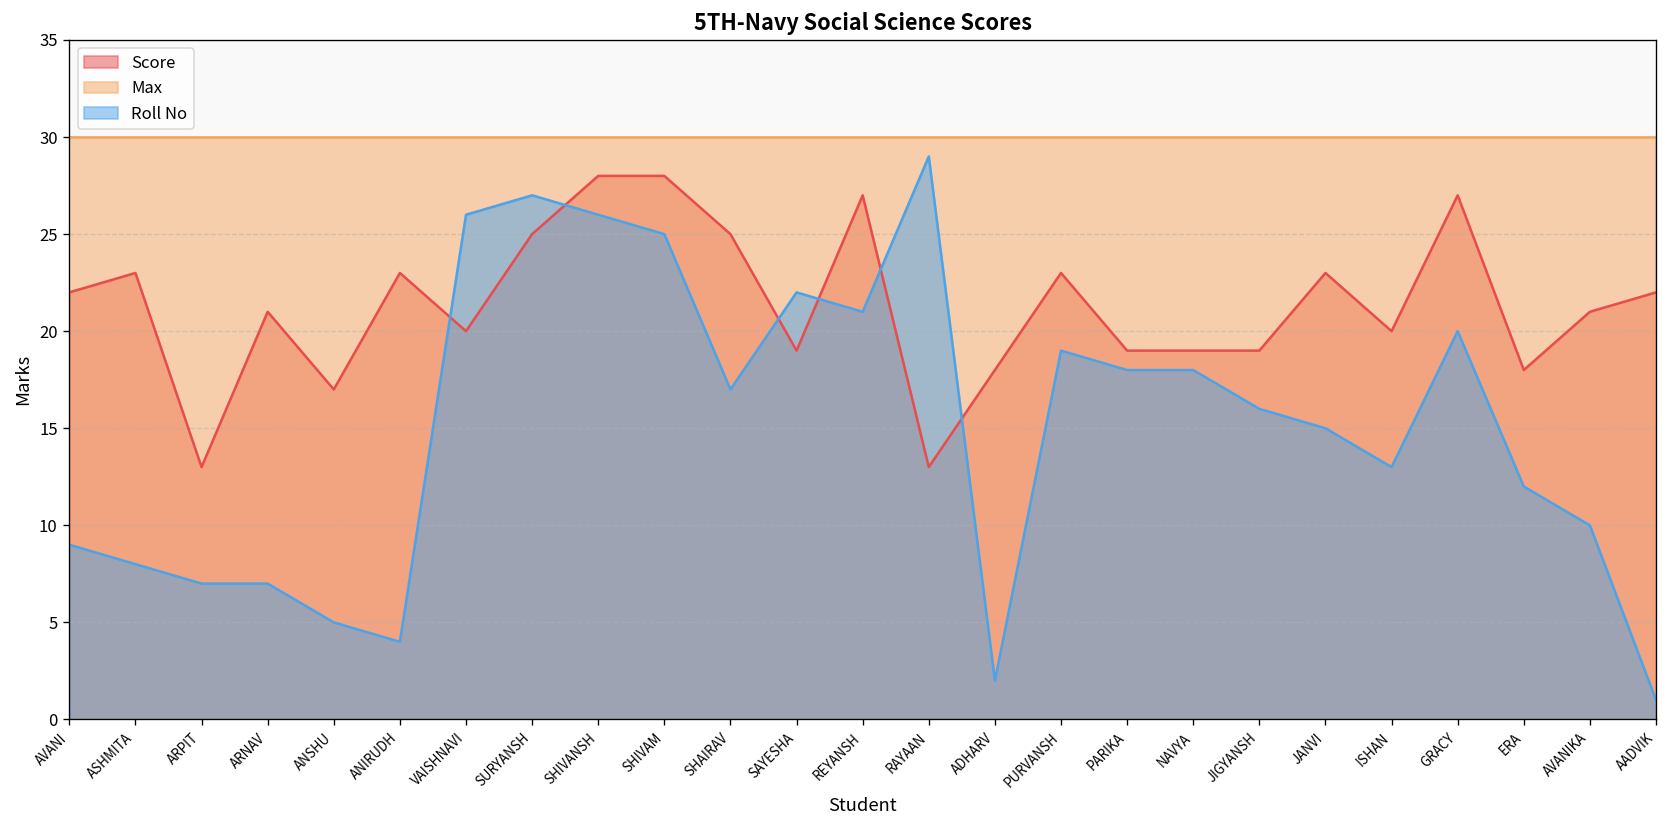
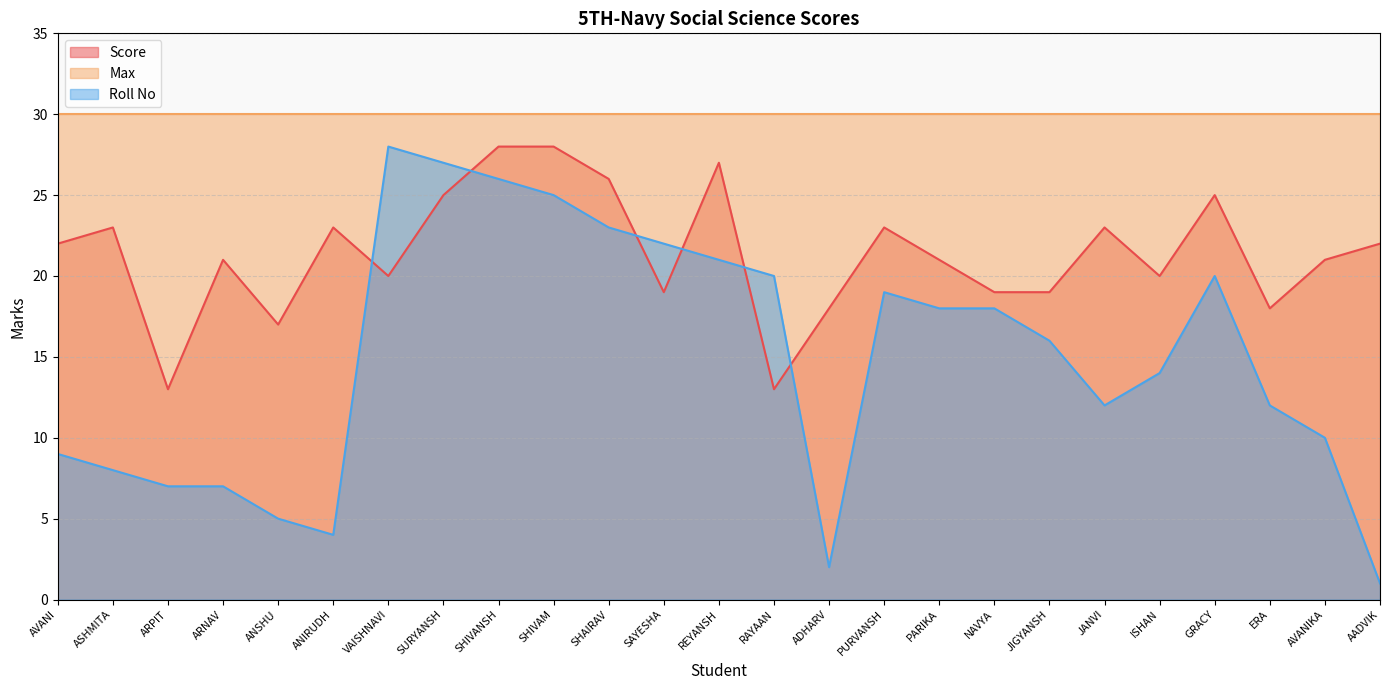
  {
    "Score": {
      "AVANI": 22,
      "ASHMITA": 23,
      "ARPIT": 13,
      "ARNAV": 21,
      "ANSHU": 17,
      "ANIRUDH": 23,
      "VAISHNAVI": 20,
      "SURYANSH": 25,
      "SHIVANSH": 28,
      "SHIVAM": 28,
-     "SHAIRAV": 25,
+     "SHAIRAV": 26,
      "SAYESHA": 19,
      "REYANSH": 27,
      "RAYAAN": 13,
      "ADHARV": 18,
      "PURVANSH": 23,
-     "PARIKA": 19,
+     "PARIKA": 21,
      "NAVYA": 19,
      "JIGYANSH": 19,
      "JANVI": 23,
      "ISHAN": 20,
-     "GRACY": 27,
+     "GRACY": 25,
      "ERA": 18,
      "AVANIKA": 21,
      "AADVIK": 22
    },
    "Max": {
      "AVANI": 30,
      "ASHMITA": 30,
      "ARPIT": 30,
      "ARNAV": 30,
      "ANSHU": 30,
      "ANIRUDH": 30,
      "VAISHNAVI": 30,
      "SURYANSH": 30,
      "SHIVANSH": 30,
      "SHIVAM": 30,
      "SHAIRAV": 30,
      "SAYESHA": 30,
      "REYANSH": 30,
      "RAYAAN": 30,
      "ADHARV": 30,
      "PURVANSH": 30,
      "PARIKA": 30,
      "NAVYA": 30,
      "JIGYANSH": 30,
      "JANVI": 30,
      "ISHAN": 30,
      "GRACY": 30,
      "ERA": 30,
      "AVANIKA": 30,
      "AADVIK": 30
    },
    "Roll No": {
      "AVANI": 9,
      "ASHMITA": 8,
      "ARPIT": 7,
      "ARNAV": 7,
      "ANSHU": 5,
      "ANIRUDH": 4,
-     "VAISHNAVI": 26,
+     "VAISHNAVI": 28,
      "SURYANSH": 27,
      "SHIVANSH": 26,
      "SHIVAM": 25,
-     "SHAIRAV": 17,
+     "SHAIRAV": 23,
      "SAYESHA": 22,
      "REYANSH": 21,
-     "RAYAAN": 29,
+     "RAYAAN": 20,
      "ADHARV": 2,
      "PURVANSH": 19,
      "PARIKA": 18,
      "NAVYA": 18,
      "JIGYANSH": 16,
-     "JANVI": 15,
-     "ISHAN": 13,
+     "JANVI": 12,
+     "ISHAN": 14,
      "GRACY": 20,
      "ERA": 12,
      "AVANIKA": 10,
      "AADVIK": 1
    }
  }
